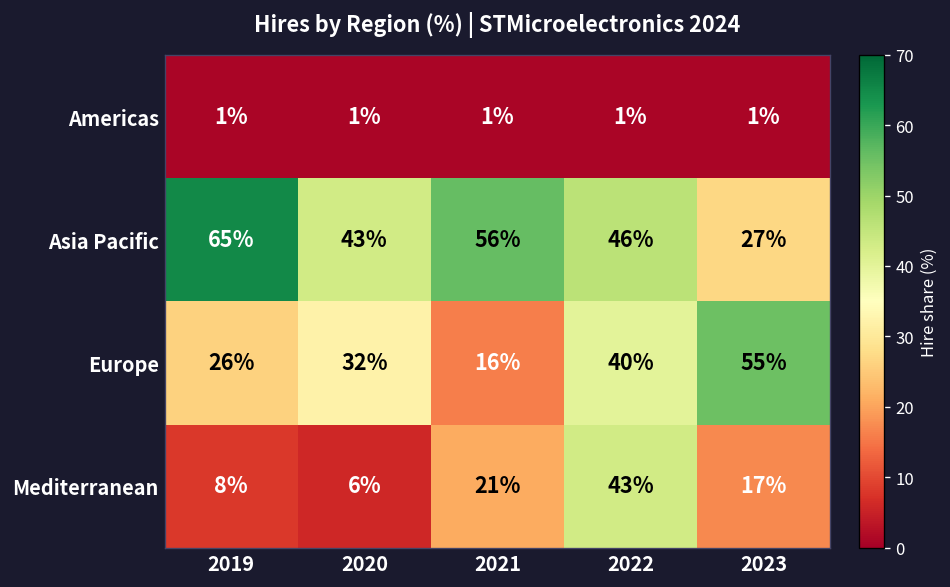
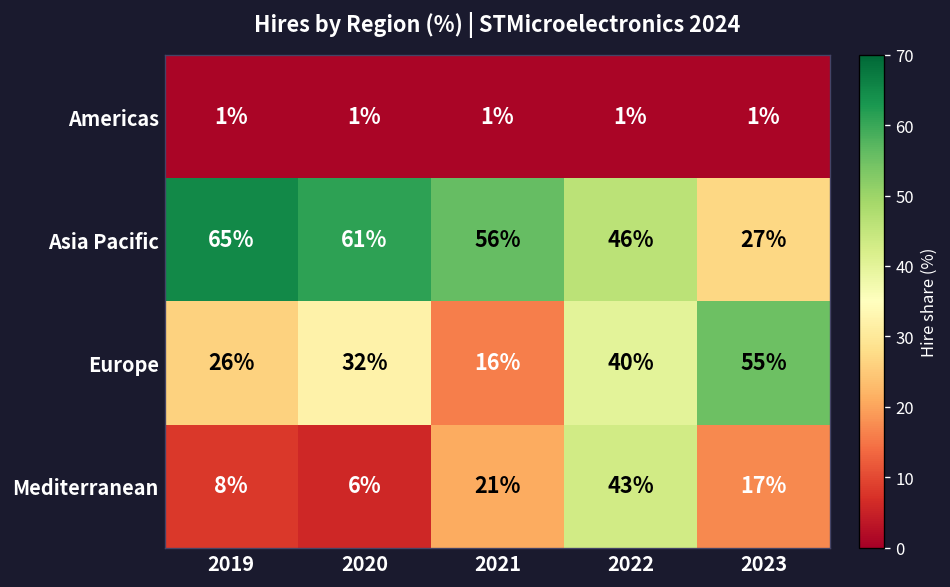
  {
    "Americas": {
      "2019": "1%",
      "2020": "1%",
      "2021": "1%",
      "2022": "1%",
      "2023": "1%"
    },
    "Asia Pacific": {
      "2019": "65%",
-     "2020": "43%",
+     "2020": "61%",
      "2021": "56%",
      "2022": "46%",
      "2023": "27%"
    },
    "Europe": {
      "2019": "26%",
      "2020": "32%",
      "2021": "16%",
      "2022": "40%",
      "2023": "55%"
    },
    "Mediterranean": {
      "2019": "8%",
      "2020": "6%",
      "2021": "21%",
      "2022": "43%",
      "2023": "17%"
    }
  }
